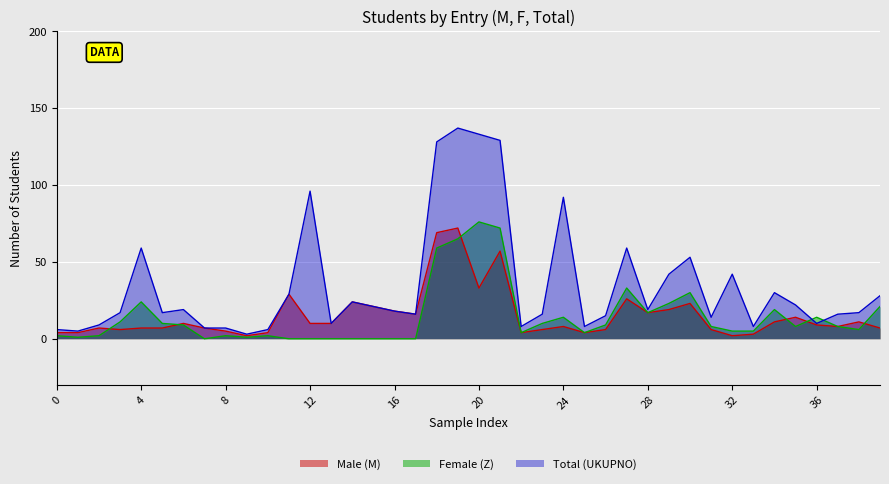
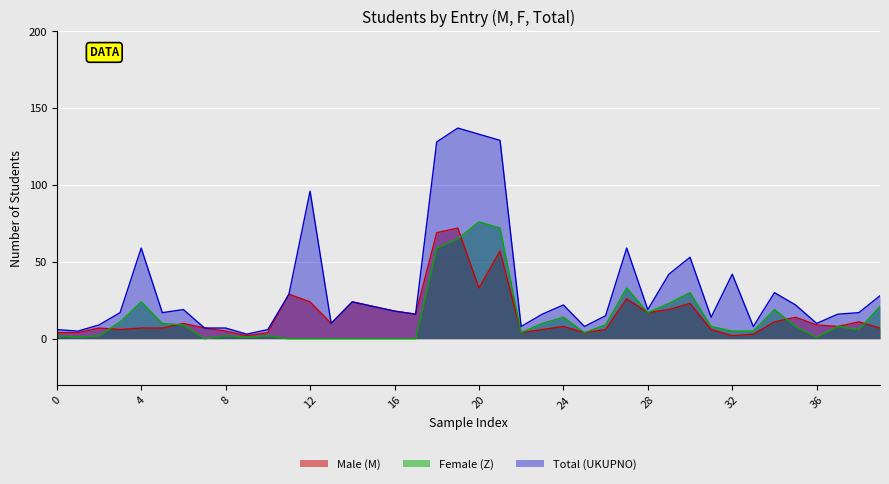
  {
    "Male (M)": {
      "0": 4,
      "4": 7,
      "8": 5,
-     "12": 10,
+     "12": 24,
      "20": 33,
      "24": 8,
      "32": 2
    },
    "Female (Z)": {
      "0": 2,
      "4": 24,
      "8": 2,
      "12": 0,
      "16": 0,
      "20": 76,
      "24": 14,
      "32": 5,
-     "36": 14
+     "36": 1
    },
    "Total (UKUPNO)": {
      "0": 6,
      "4": 59,
      "8": 7,
      "12": 96,
      "20": 133,
-     "24": 92,
+     "24": 22,
      "28": 19,
      "32": 42
    }
  }
